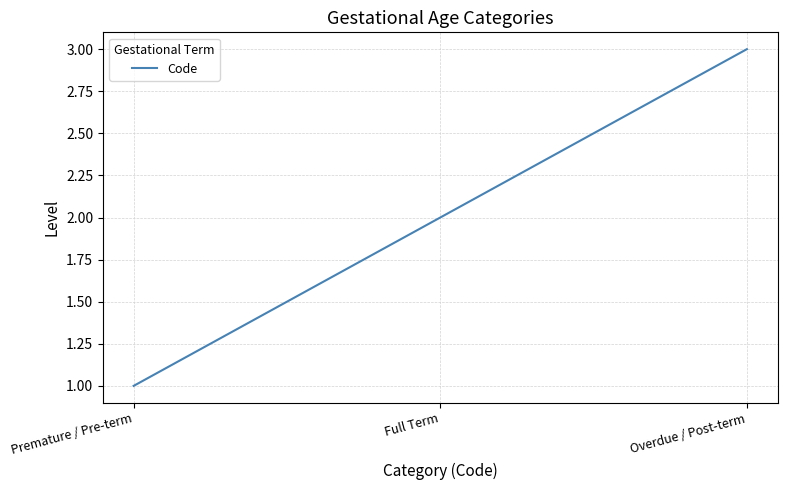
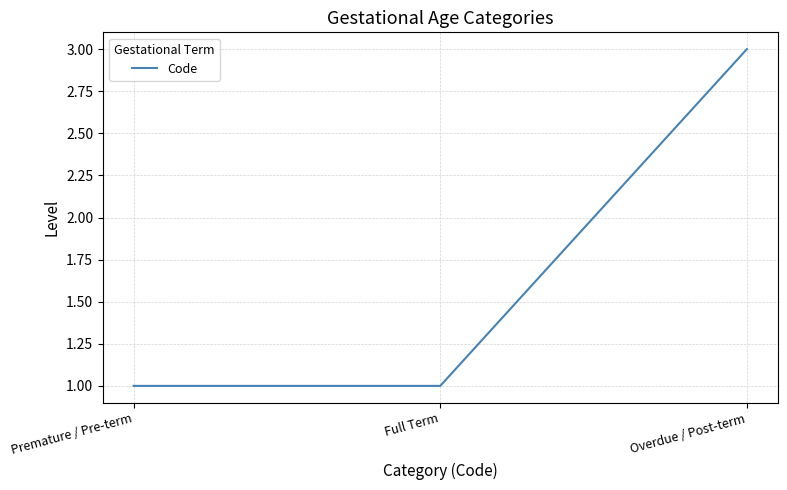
  {
    "Premature / Pre-term": 1,
-   "Full Term": 2,
+   "Full Term": 1,
    "Overdue / Post-term": 3
  }
